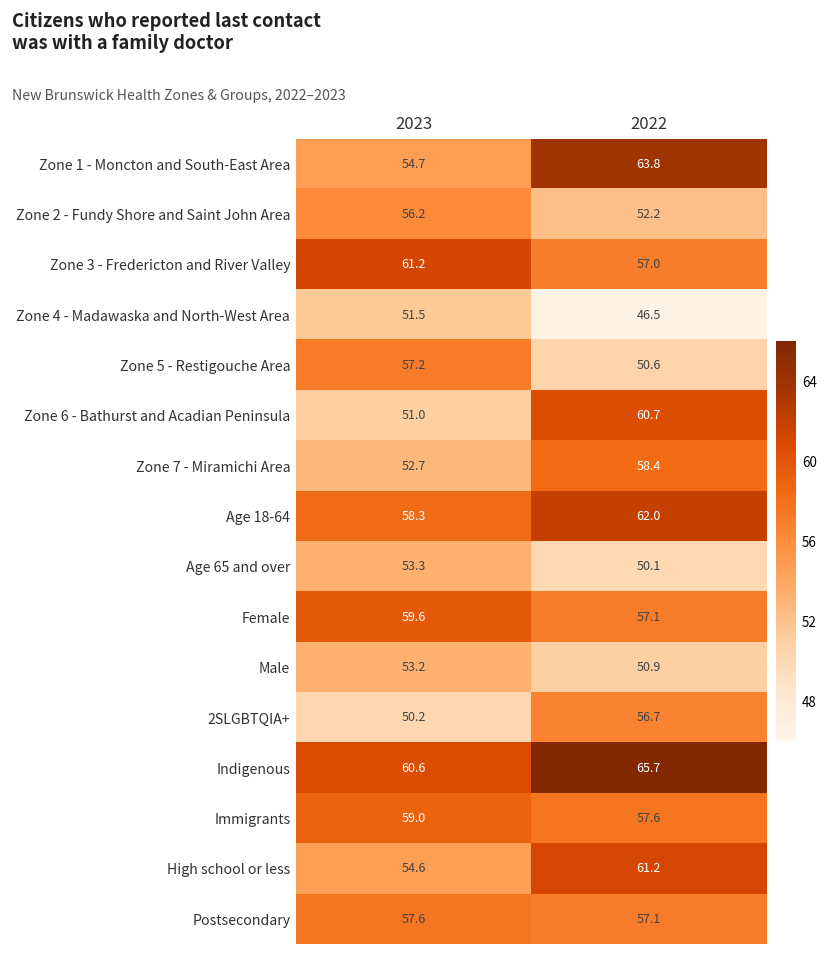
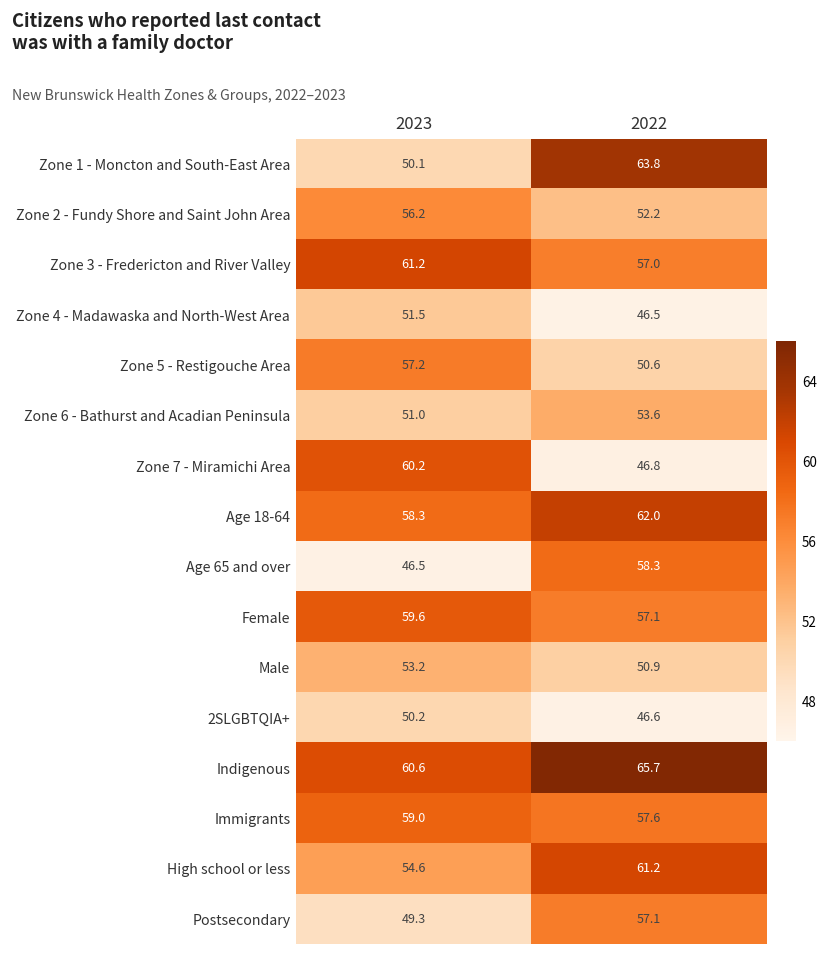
  {
    "Zone 1 - Moncton and South-East Area": {
-     "2023": 54.7,
+     "2023": 50.1,
      "2022": 63.8
    },
    "Zone 2 - Fundy Shore and Saint John Area": {
      "2023": 56.2,
      "2022": 52.2
    },
    "Zone 3 - Fredericton and River Valley": {
      "2023": 61.2,
      "2022": 57.0
    },
    "Zone 4 - Madawaska and North-West Area": {
      "2023": 51.5,
      "2022": 46.5
    },
    "Zone 5 - Restigouche Area": {
      "2023": 57.2,
      "2022": 50.6
    },
    "Zone 6 - Bathurst and Acadian Peninsula": {
      "2023": 51.0,
-     "2022": 60.7
+     "2022": 53.6
    },
    "Zone 7 - Miramichi Area": {
-     "2023": 52.7,
-     "2022": 58.4
+     "2023": 60.2,
+     "2022": 46.8
    },
    "Age 18-64": {
      "2023": 58.3,
      "2022": 62.0
    },
    "Age 65 and over": {
-     "2023": 53.3,
-     "2022": 50.1
+     "2023": 46.5,
+     "2022": 58.3
    },
    "Female": {
      "2023": 59.6,
      "2022": 57.1
    },
    "Male": {
      "2023": 53.2,
      "2022": 50.9
    },
    "2SLGBTQIA+": {
      "2023": 50.2,
-     "2022": 56.7
+     "2022": 46.6
    },
    "Indigenous": {
      "2023": 60.6,
      "2022": 65.7
    },
    "Immigrants": {
      "2023": 59.0,
      "2022": 57.6
    },
    "High school or less": {
      "2023": 54.6,
      "2022": 61.2
    },
    "Postsecondary": {
-     "2023": 57.6,
+     "2023": 49.3,
      "2022": 57.1
    }
  }
